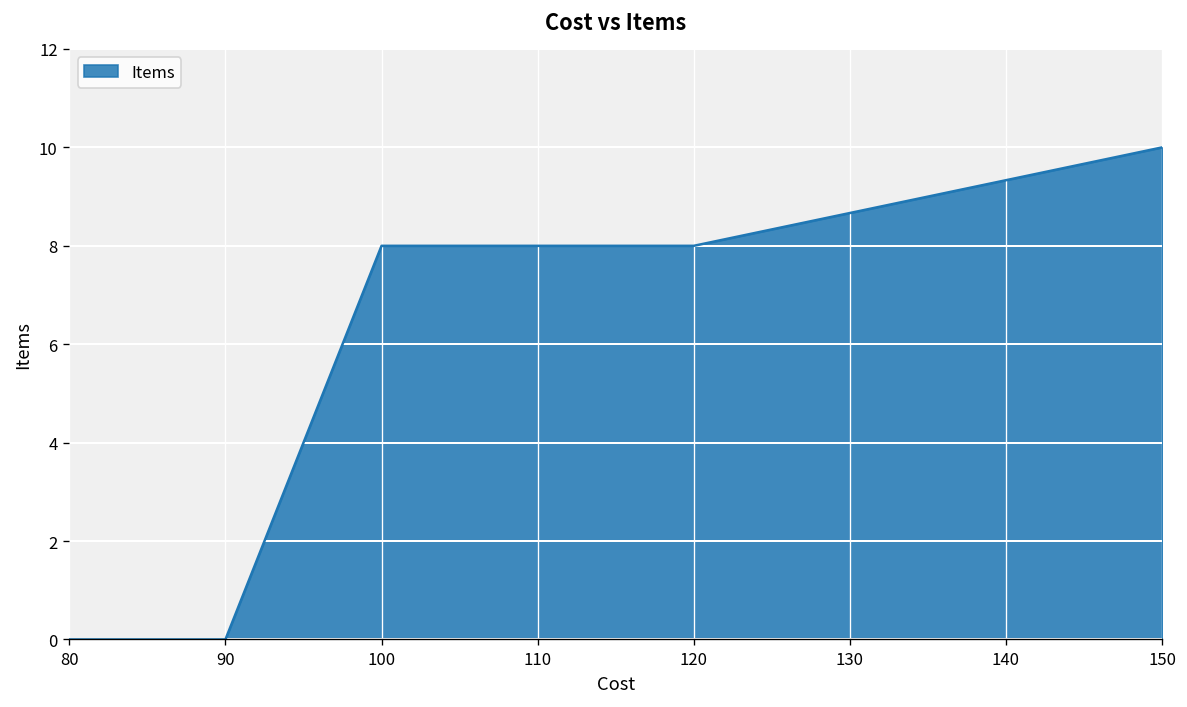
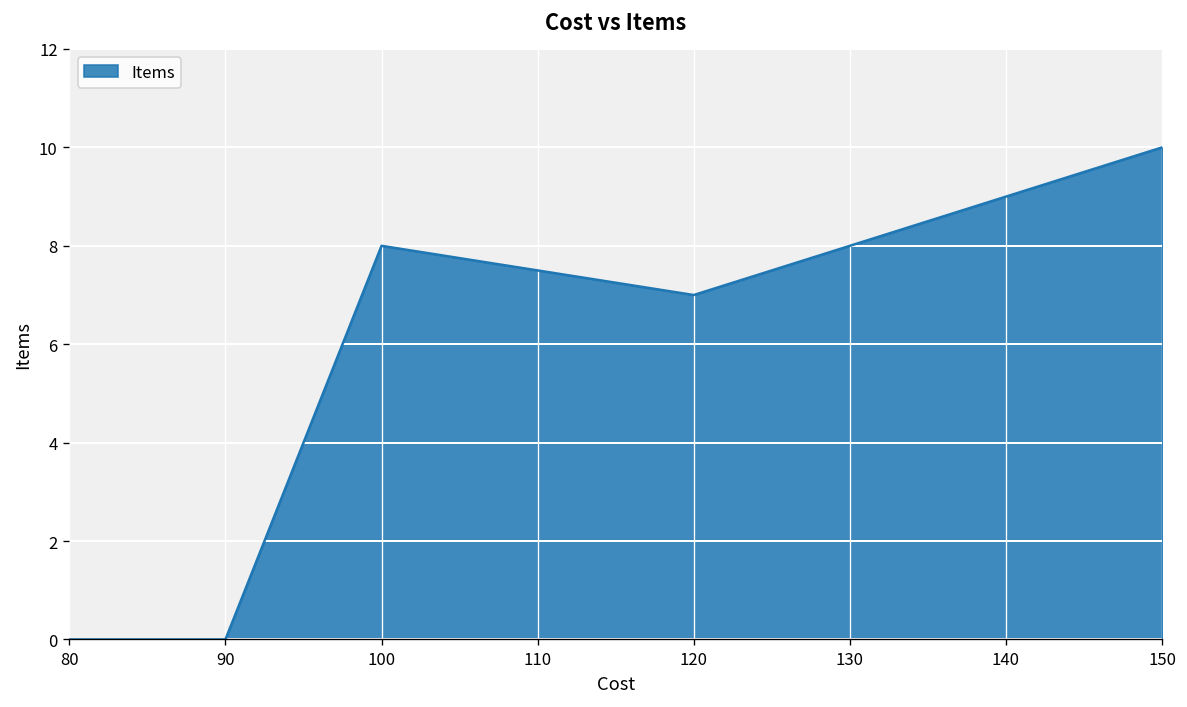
  {
    "80": 0,
    "90": 0,
    "100": 8,
-   "120": 8,
+   "120": 7,
    "150": 10
  }
